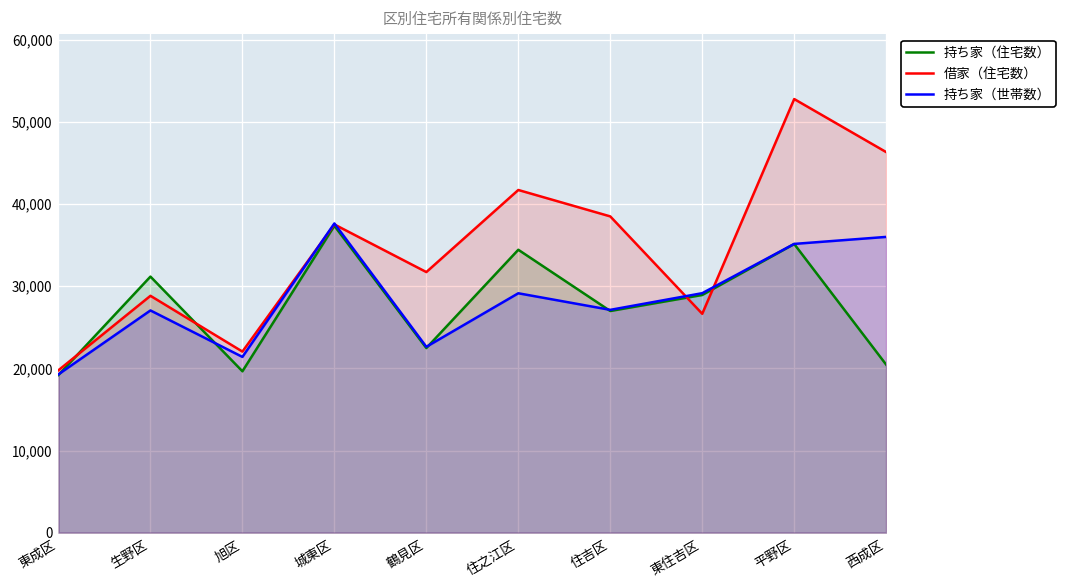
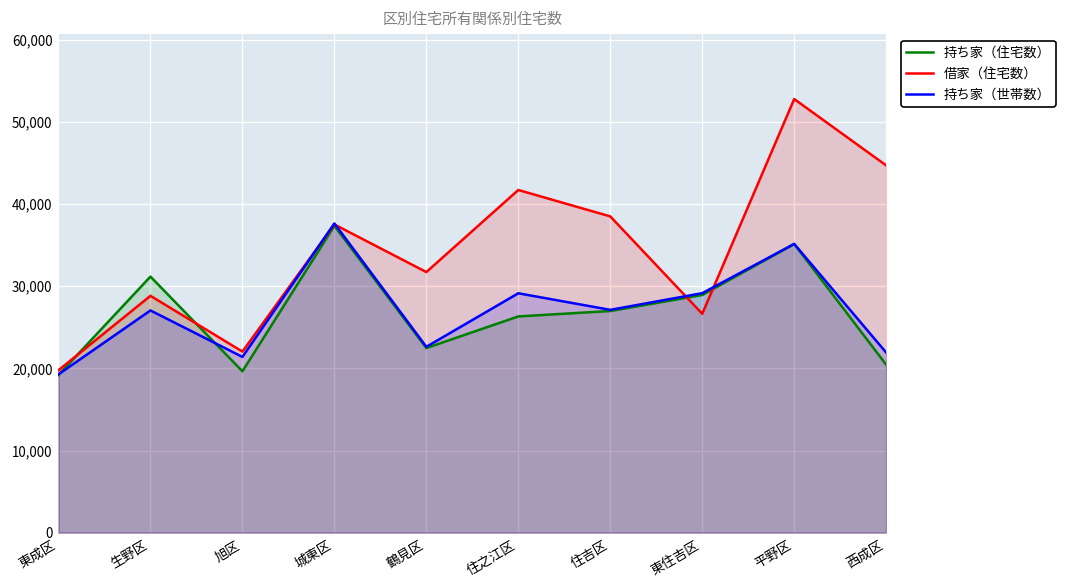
  {
    "持ち家（住宅数）": {
      "生野区": "31,000",
      "旭区": "20,000",
-     "住之江区": "34,000",
+     "住之江区": "26,000",
      "西成区": "20,000"
    },
    "借家（住宅数）": {
      "東成区": "20,000",
      "生野区": "29,000",
      "旭区": "22,000",
      "鶴見区": "32,000",
      "住之江区": "42,000",
      "住吉区": "39,000",
      "東住吉区": "27,000",
      "平野区": "53,000",
-     "西成区": "46,000"
+     "西成区": "45,000"
    },
    "持ち家（世帯数）": {
      "生野区": "27,000",
      "旭区": "21,000",
      "住之江区": "29,000",
-     "西成区": "36,000"
+     "西成区": "22,000"
    }
  }
